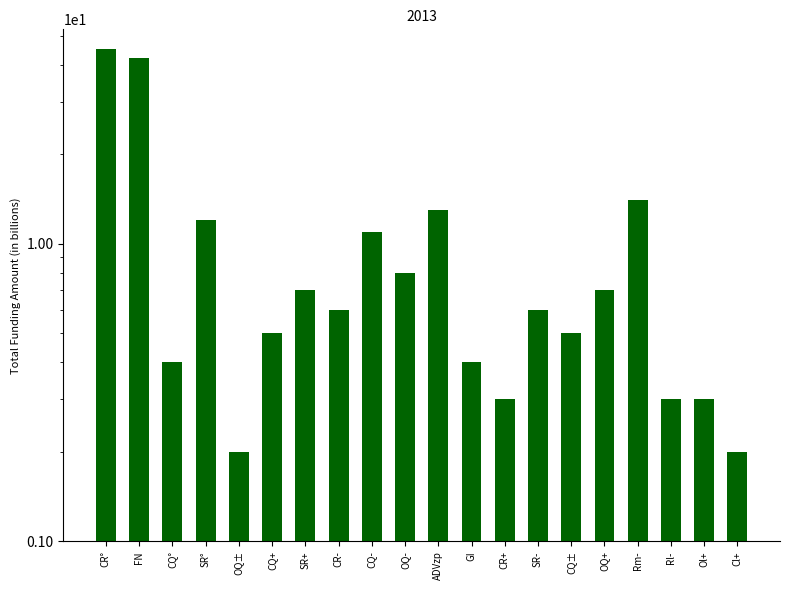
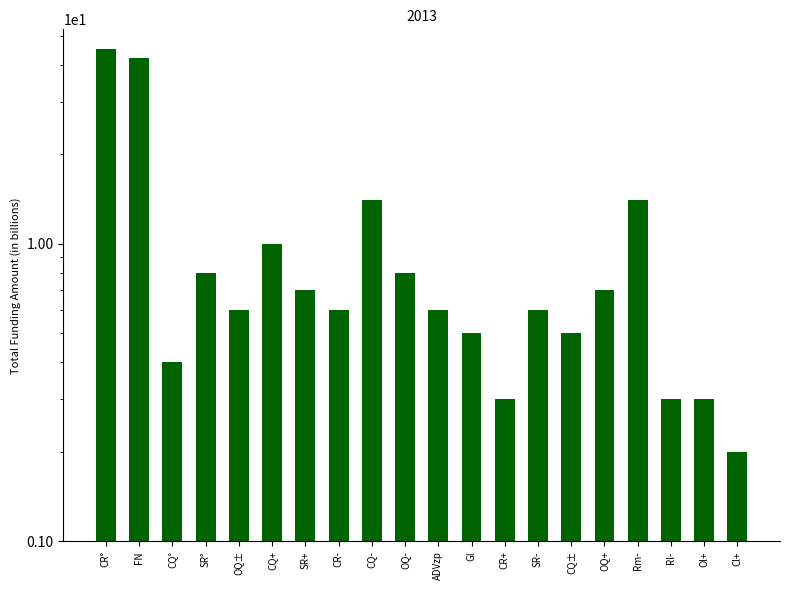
  {
    "CR°": 45,
    "FN": 42,
    "CQ°": 4,
-   "SR°": 12,
-   "OQ±": 2,
-   "CQ+": 5,
+   "SR°": 8,
+   "OQ±": 6,
+   "CQ+": 10,
    "SR+": 7,
    "CR-": 6,
-   "CQ-": 11,
+   "CQ-": 14,
    "OQ-": 8,
-   "ADVzp": 13,
-   "GI": 4,
+   "ADVzp": 6,
+   "GI": 5,
    "CR+": 3,
    "SR-": 6,
    "CQ±": 5,
    "OQ+": 7,
    "Rm-": 14,
    "Rl-": 3,
    "Ol+": 3,
    "Cl+": 2
  }
